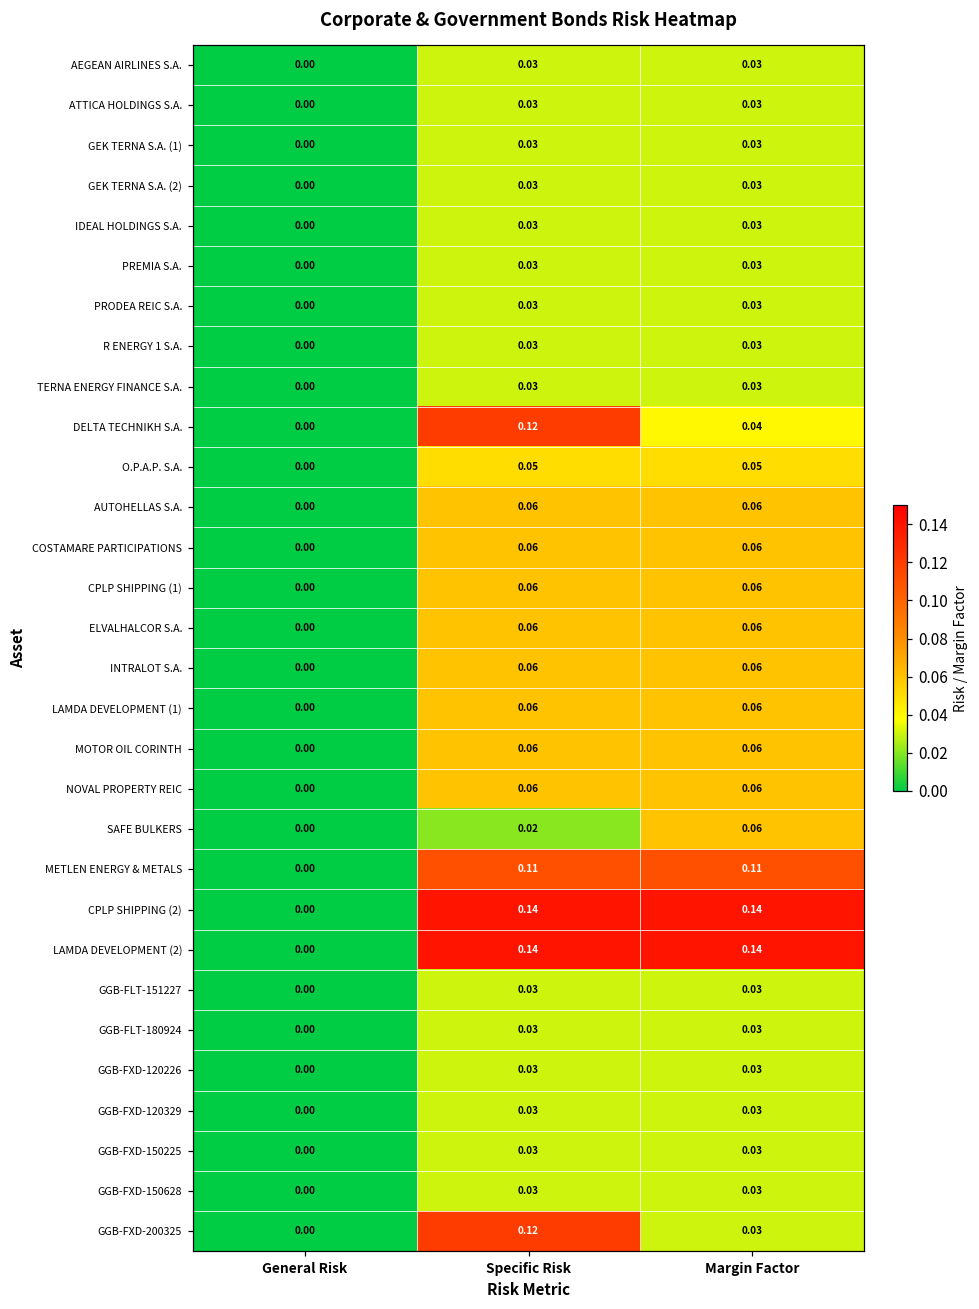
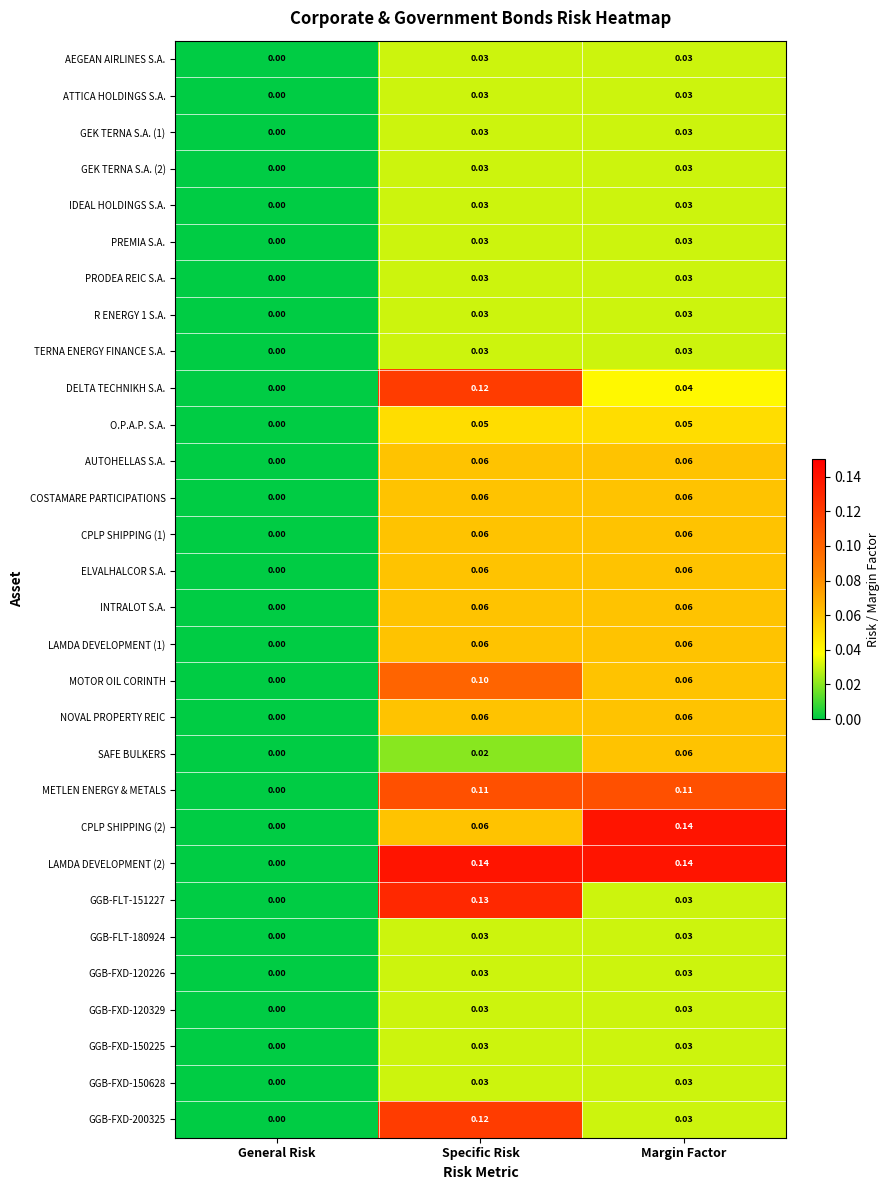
  {
    "AEGEAN AIRLINES S.A.": {
      "General Risk": 0.00,
      "Specific Risk": 0.03,
      "Margin Factor": 0.03
    },
    "ATTICA HOLDINGS S.A.": {
      "General Risk": 0.00,
      "Specific Risk": 0.03,
      "Margin Factor": 0.03
    },
    "GEK TERNA S.A. (1)": {
      "General Risk": 0.00,
      "Specific Risk": 0.03,
      "Margin Factor": 0.03
    },
    "GEK TERNA S.A. (2)": {
      "General Risk": 0.00,
      "Specific Risk": 0.03,
      "Margin Factor": 0.03
    },
    "IDEAL HOLDINGS S.A.": {
      "General Risk": 0.00,
      "Specific Risk": 0.03,
      "Margin Factor": 0.03
    },
    "PREMIA S.A.": {
      "General Risk": 0.00,
      "Specific Risk": 0.03,
      "Margin Factor": 0.03
    },
    "PRODEA REIC S.A.": {
      "General Risk": 0.00,
      "Specific Risk": 0.03,
      "Margin Factor": 0.03
    },
    "R ENERGY 1 S.A.": {
      "General Risk": 0.00,
      "Specific Risk": 0.03,
      "Margin Factor": 0.03
    },
    "TERNA ENERGY FINANCE S.A.": {
      "General Risk": 0.00,
      "Specific Risk": 0.03,
      "Margin Factor": 0.03
    },
    "DELTA TECHNIKH S.A.": {
      "General Risk": 0.00,
      "Specific Risk": 0.12,
      "Margin Factor": 0.04
    },
    "O.P.A.P. S.A.": {
      "General Risk": 0.00,
      "Specific Risk": 0.05,
      "Margin Factor": 0.05
    },
    "AUTOHELLAS S.A.": {
      "General Risk": 0.00,
      "Specific Risk": 0.06,
      "Margin Factor": 0.06
    },
    "COSTAMARE PARTICIPATIONS": {
      "General Risk": 0.00,
      "Specific Risk": 0.06,
      "Margin Factor": 0.06
    },
    "CPLP SHIPPING (1)": {
      "General Risk": 0.00,
      "Specific Risk": 0.06,
      "Margin Factor": 0.06
    },
    "ELVALHALCOR S.A.": {
      "General Risk": 0.00,
      "Specific Risk": 0.06,
      "Margin Factor": 0.06
    },
    "INTRALOT S.A.": {
      "General Risk": 0.00,
      "Specific Risk": 0.06,
      "Margin Factor": 0.06
    },
    "LAMDA DEVELOPMENT (1)": {
      "General Risk": 0.00,
      "Specific Risk": 0.06,
      "Margin Factor": 0.06
    },
    "MOTOR OIL CORINTH": {
      "General Risk": 0.00,
-     "Specific Risk": 0.06,
+     "Specific Risk": 0.10,
      "Margin Factor": 0.06
    },
    "NOVAL PROPERTY REIC": {
      "General Risk": 0.00,
      "Specific Risk": 0.06,
      "Margin Factor": 0.06
    },
    "SAFE BULKERS": {
      "General Risk": 0.00,
      "Specific Risk": 0.02,
      "Margin Factor": 0.06
    },
    "METLEN ENERGY & METALS": {
      "General Risk": 0.00,
      "Specific Risk": 0.11,
      "Margin Factor": 0.11
    },
    "CPLP SHIPPING (2)": {
      "General Risk": 0.00,
-     "Specific Risk": 0.14,
+     "Specific Risk": 0.06,
      "Margin Factor": 0.14
    },
    "LAMDA DEVELOPMENT (2)": {
      "General Risk": 0.00,
      "Specific Risk": 0.14,
      "Margin Factor": 0.14
    },
    "GGB-FLT-151227": {
      "General Risk": 0.00,
-     "Specific Risk": 0.03,
+     "Specific Risk": 0.13,
      "Margin Factor": 0.03
    },
    "GGB-FLT-180924": {
      "General Risk": 0.00,
      "Specific Risk": 0.03,
      "Margin Factor": 0.03
    },
    "GGB-FXD-120226": {
      "General Risk": 0.00,
      "Specific Risk": 0.03,
      "Margin Factor": 0.03
    },
    "GGB-FXD-120329": {
      "General Risk": 0.00,
      "Specific Risk": 0.03,
      "Margin Factor": 0.03
    },
    "GGB-FXD-150225": {
      "General Risk": 0.00,
      "Specific Risk": 0.03,
      "Margin Factor": 0.03
    },
    "GGB-FXD-150628": {
      "General Risk": 0.00,
      "Specific Risk": 0.03,
      "Margin Factor": 0.03
    },
    "GGB-FXD-200325": {
      "General Risk": 0.00,
      "Specific Risk": 0.12,
      "Margin Factor": 0.03
    }
  }
